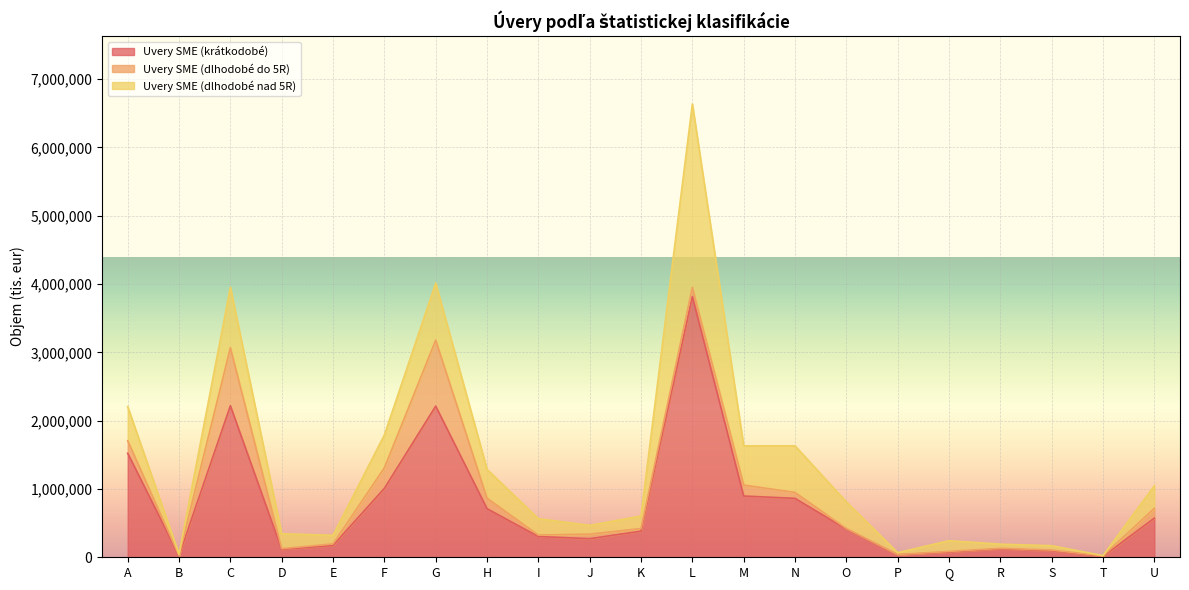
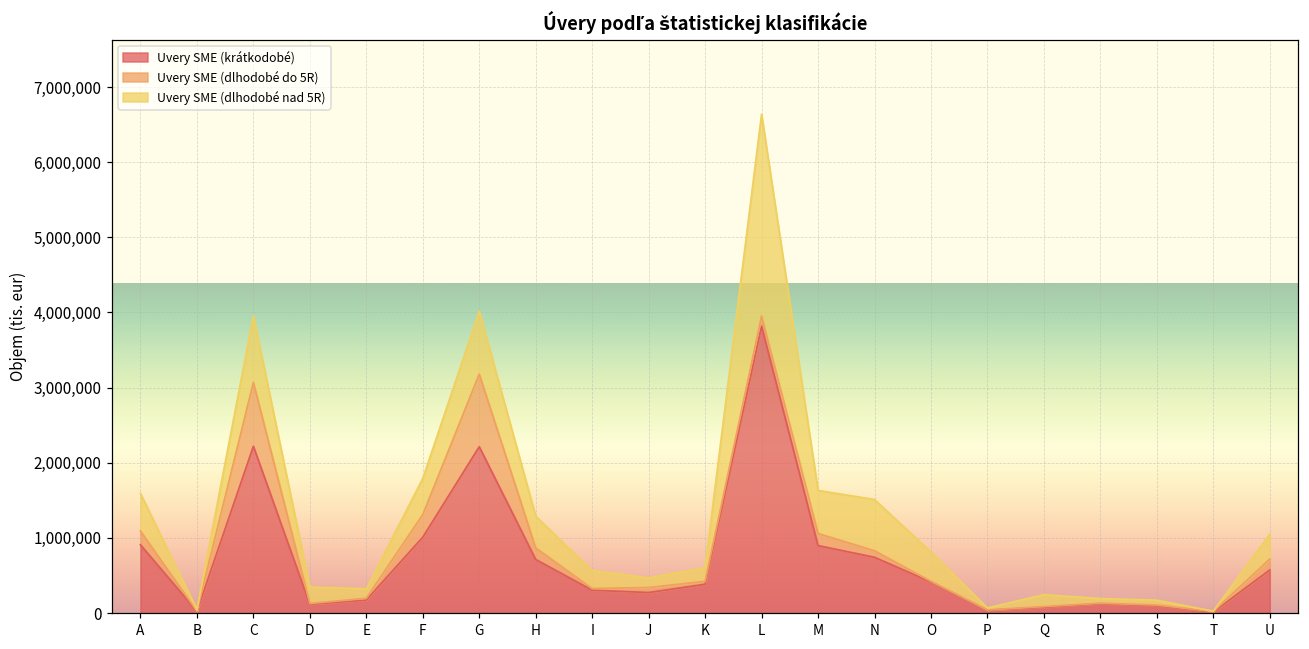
  {
    "Uvery SME (krátkodobé)": {
-     "A": "1,500,000",
+     "A": "900,000",
      "C": "2,200,000",
      "F": "1,000,000",
      "G": "2,200,000",
      "H": "700,000",
      "J": "300,000",
      "K": "400,000",
      "L": "3,800,000",
      "M": "900,000",
-     "N": "900,000",
+     "N": "700,000",
      "U": "600,000"
    }
  }
